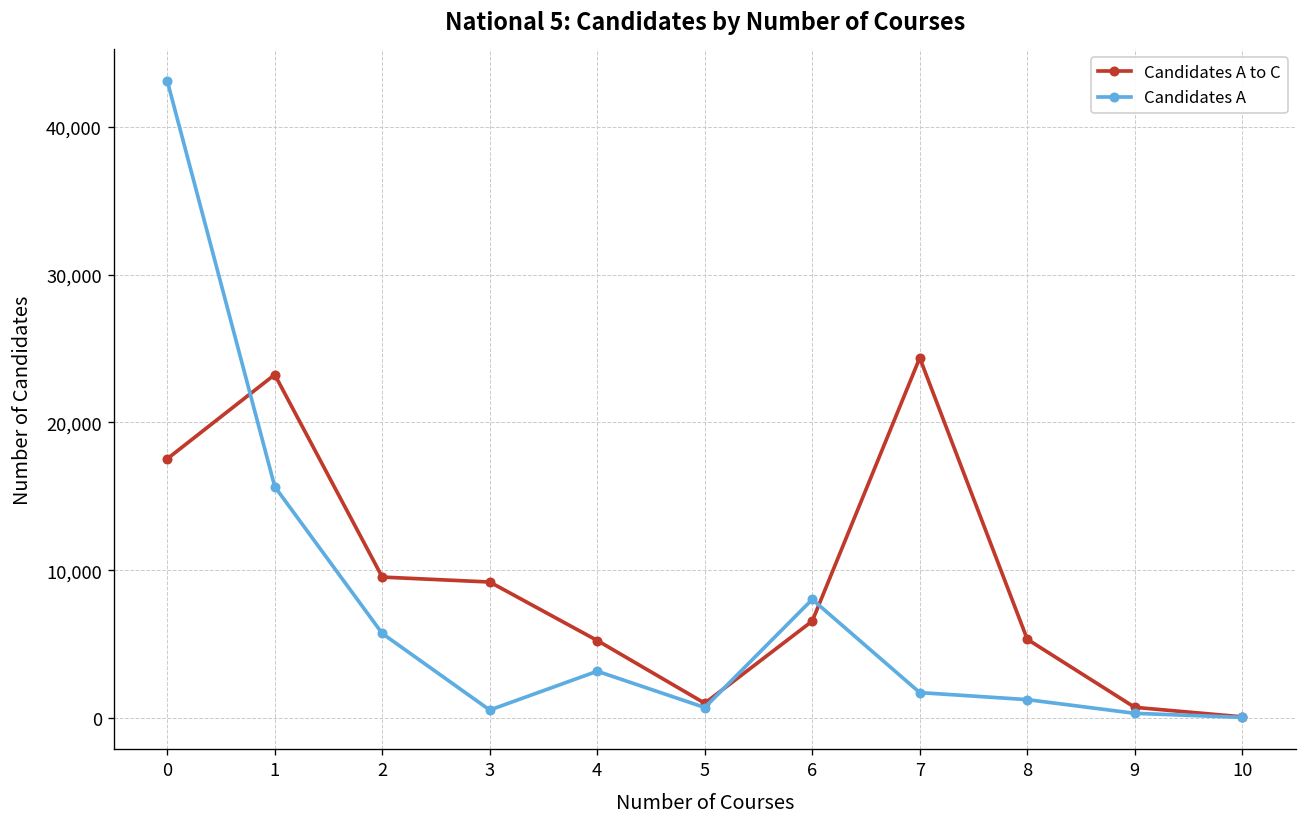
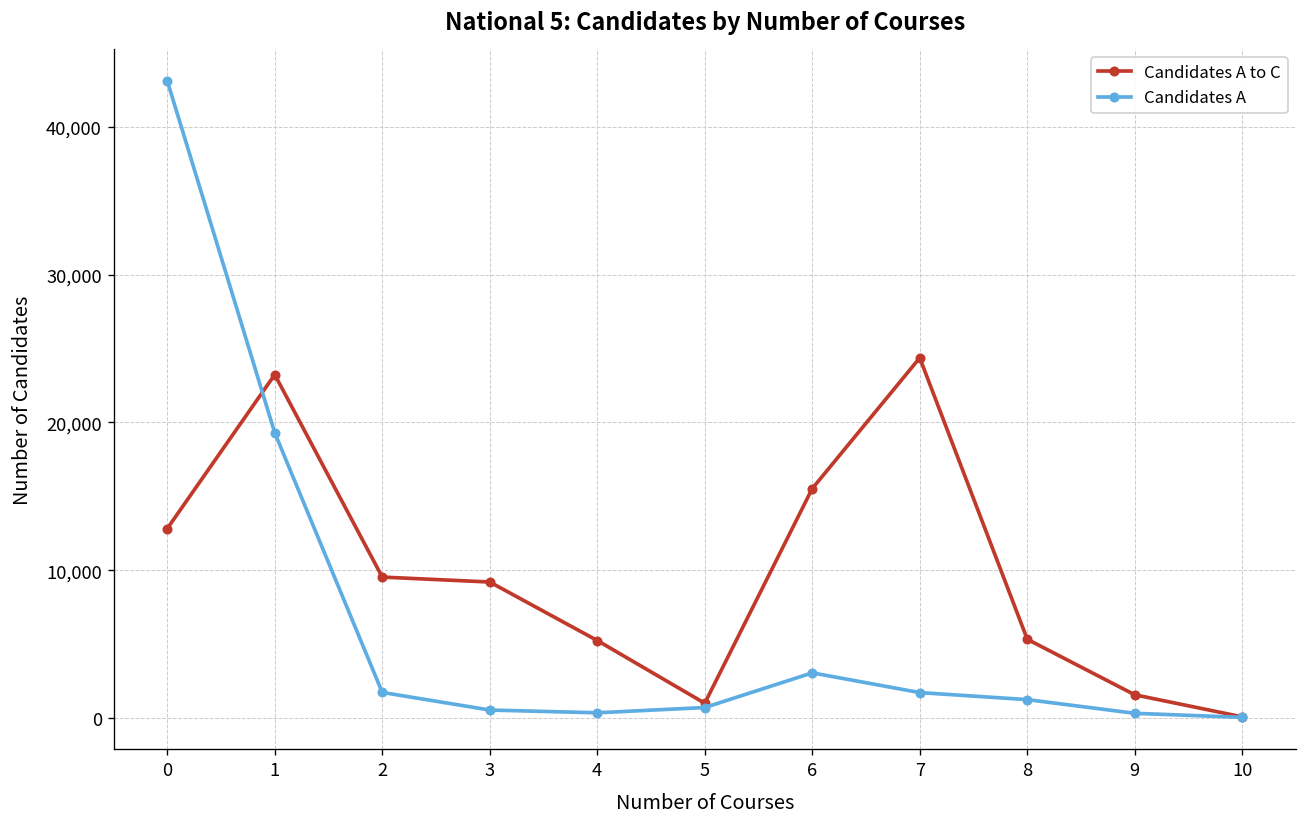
  {
    "Candidates A to C": {
-     "0": "17,500",
+     "0": "12,800",
      "1": "23,200",
      "2": "9,500",
      "3": "9,200",
      "4": "5,200",
      "5": "1,000",
-     "6": "6,600",
+     "6": "15,500",
      "7": "24,400",
      "8": "5,300",
-     "9": "700"
+     "9": "1,600"
    },
    "Candidates A": {
      "0": "43,100",
-     "1": "15,700",
-     "2": "5,700",
+     "1": "19,300",
+     "2": "1,700",
      "3": "500",
-     "4": "3,200",
+     "4": "300",
      "5": "700",
-     "6": "8,000",
+     "6": "3,000",
      "7": "1,700",
      "8": "1,200",
      "9": "300"
    }
  }
